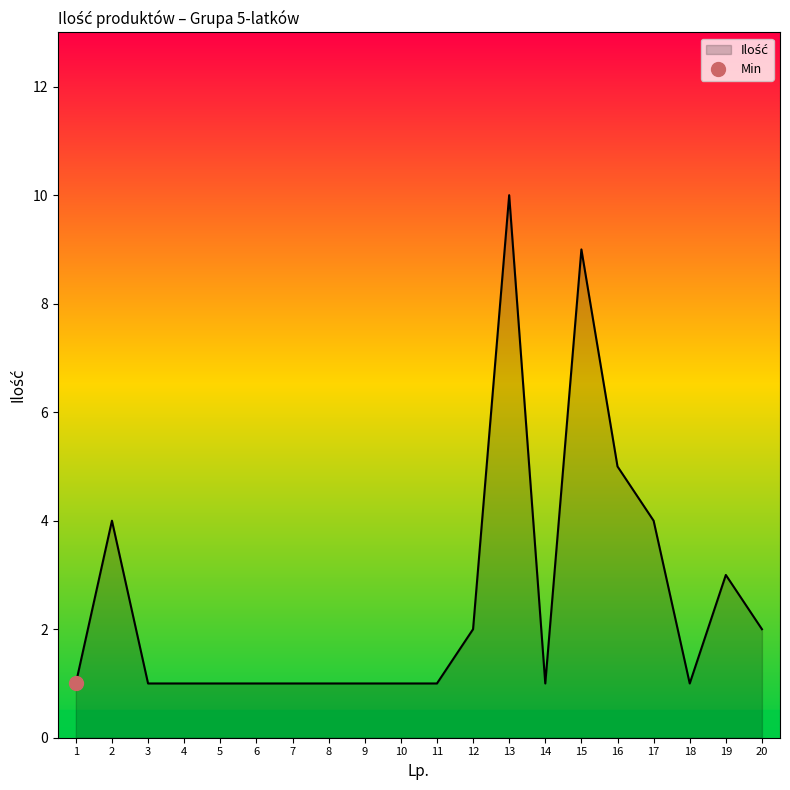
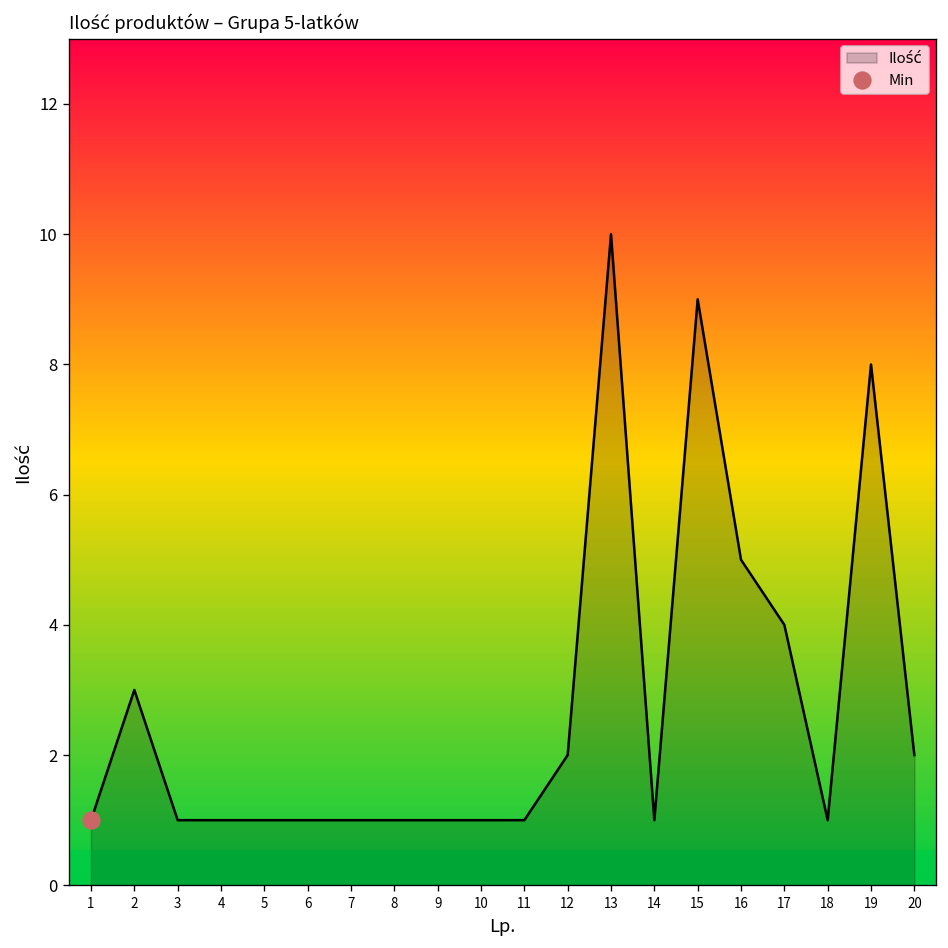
  {
    "Ilość": {
-     "2": 4,
+     "2": 3,
      "3": 1,
      "4": 1,
      "5": 1,
      "6": 1,
      "7": 1,
      "8": 1,
      "9": 1,
      "10": 1,
      "11": 1,
      "12": 2,
      "13": 10,
      "14": 1,
      "15": 9,
      "16": 5,
      "17": 4,
      "18": 1,
-     "19": 3,
+     "19": 8,
      "20": 2
    }
  }
